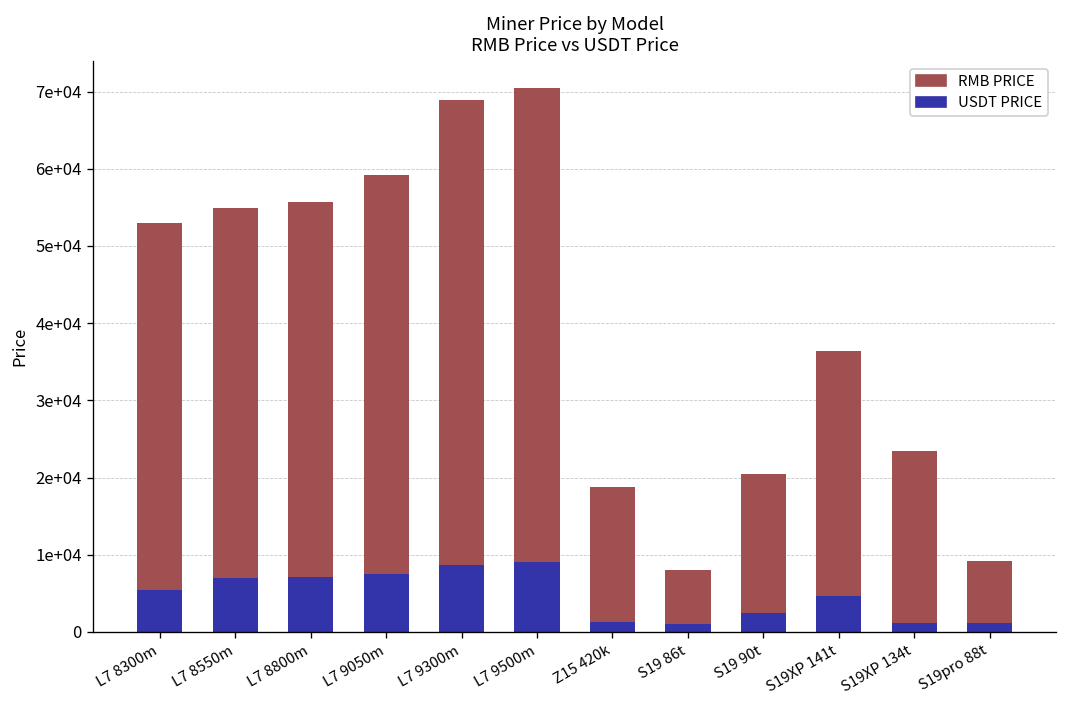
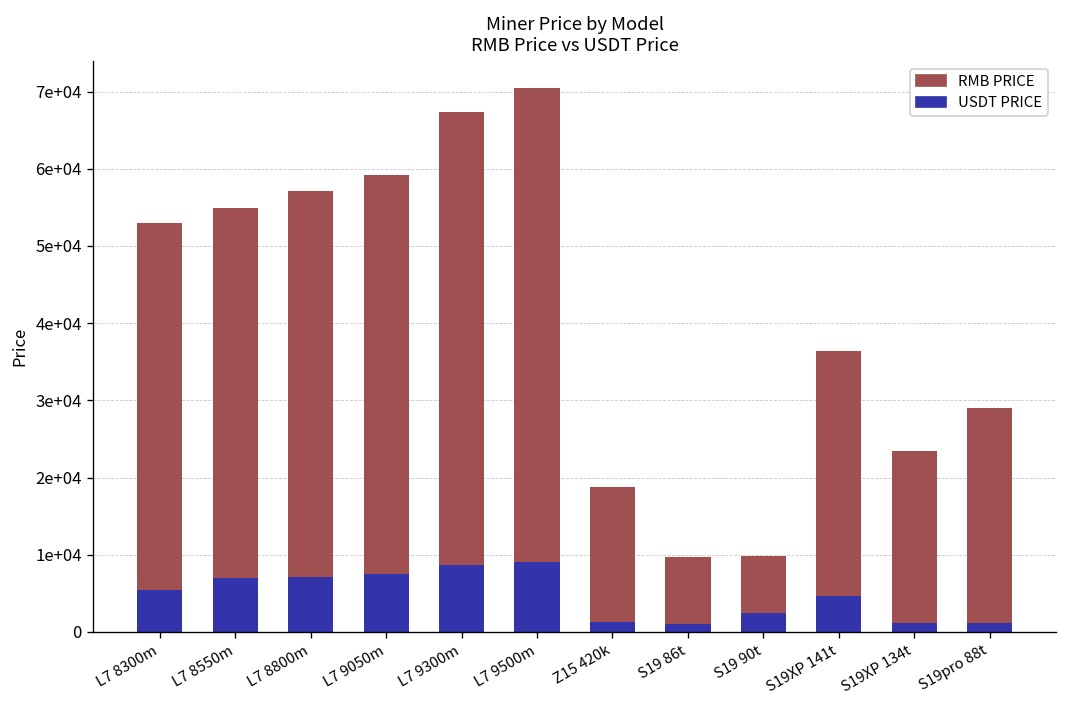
  {
    "USDT PRICE": {
      "L7 8300m": 5000,
      "L7 8550m": 7000,
      "L7 8800m": 7000,
      "L7 9050m": 8000,
      "L7 9300m": 9000,
      "L7 9500m": 9000,
      "Z15 420k": 1000,
      "S19 86t": 1000,
      "S19 90t": 2000,
      "S19XP 141t": 5000,
      "S19XP 134t": 1000,
      "S19pro 88t": 1000
    },
    "RMB PRICE": {
      "L7 8300m": 48000,
      "L7 8550m": 48000,
-     "L7 8800m": 49000,
+     "L7 8800m": 50000,
      "L7 9050m": 52000,
-     "L7 9300m": 60000,
+     "L7 9300m": 59000,
      "L7 9500m": 61000,
      "Z15 420k": 18000,
-     "S19 86t": 7000,
-     "S19 90t": 18000,
+     "S19 86t": 9000,
+     "S19 90t": 7000,
      "S19XP 141t": 32000,
      "S19XP 134t": 22000,
-     "S19pro 88t": 8000
+     "S19pro 88t": 28000
    }
  }
